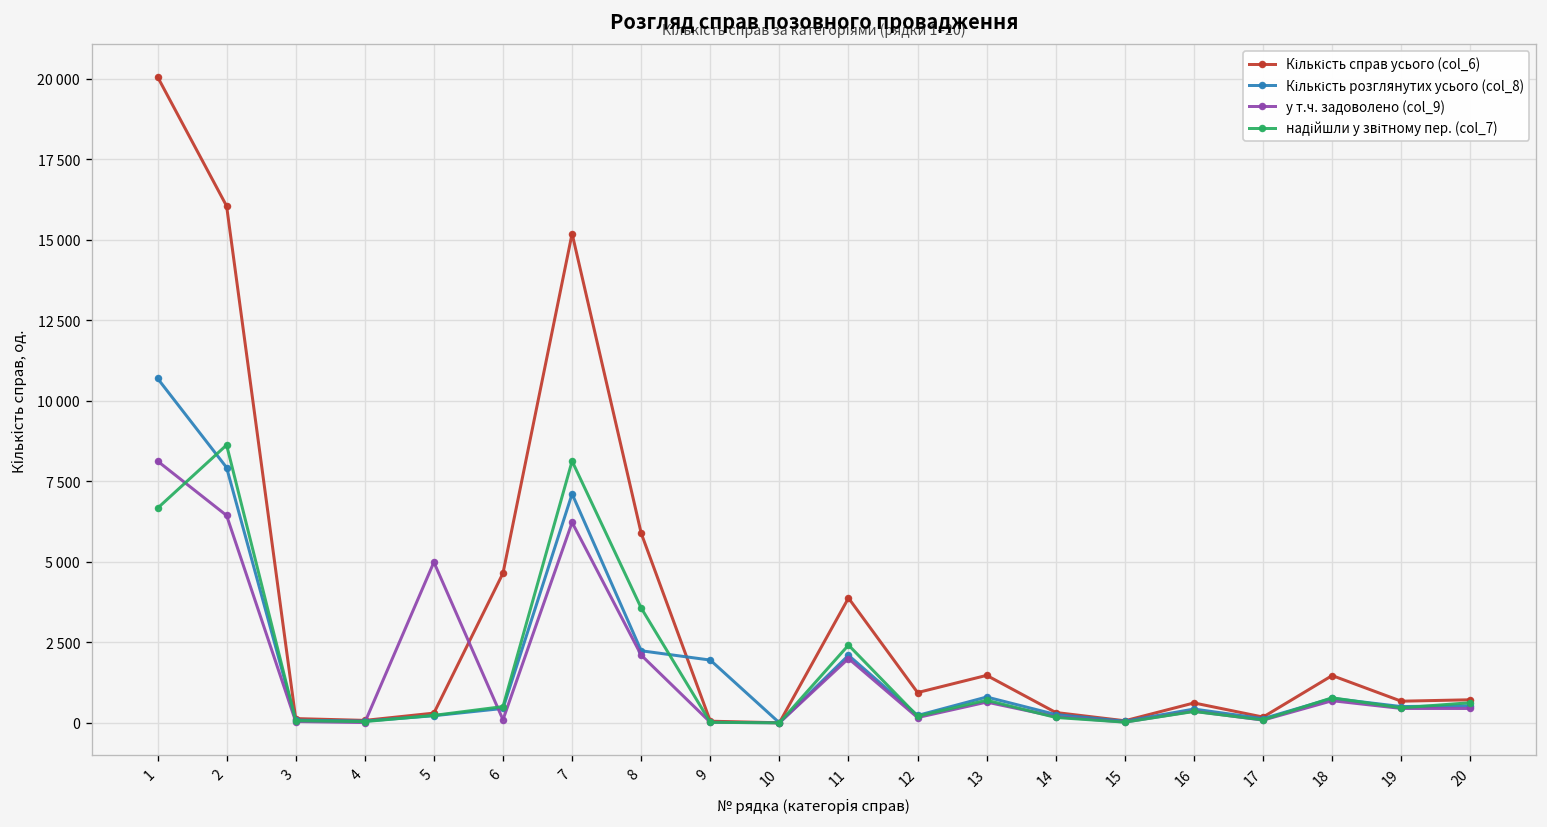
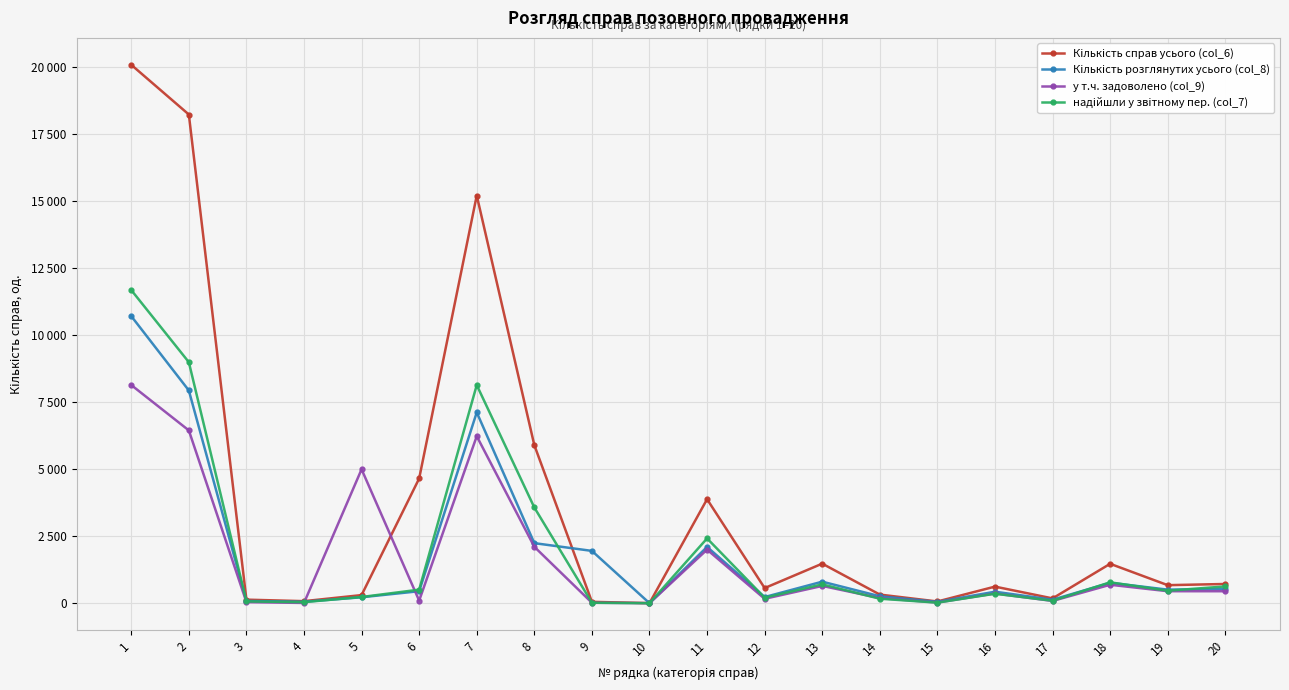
  {
    "Кількість справ усього (col_6)": {
      "1": 20100,
-     "2": 16100,
+     "2": 18200,
      "6": 4700,
      "7": 15200,
      "8": 5900,
      "11": 3900,
-     "12": 900,
+     "12": 600,
      "13": 1500,
      "16": 600,
      "18": 1500,
      "19": 700
    },
    "Кількість розглянутих усього (col_8)": {
      "1": 10700,
      "2": 7900,
      "7": 7100,
      "8": 2200,
      "9": 2000,
      "11": 2100,
      "13": 800
    },
    "у т.ч. задоволено (col_9)": {
      "1": 8100,
      "2": 6400,
      "5": 5000,
      "6": 100,
      "7": 6200,
      "8": 2100,
      "11": 2000
    },
    "надійшли у звітному пер. (col_7)": {
-     "1": 6700,
-     "2": 8600,
+     "1": 11700,
+     "2": 9000,
      "7": 8100,
      "8": 3600,
      "11": 2400
    }
  }
